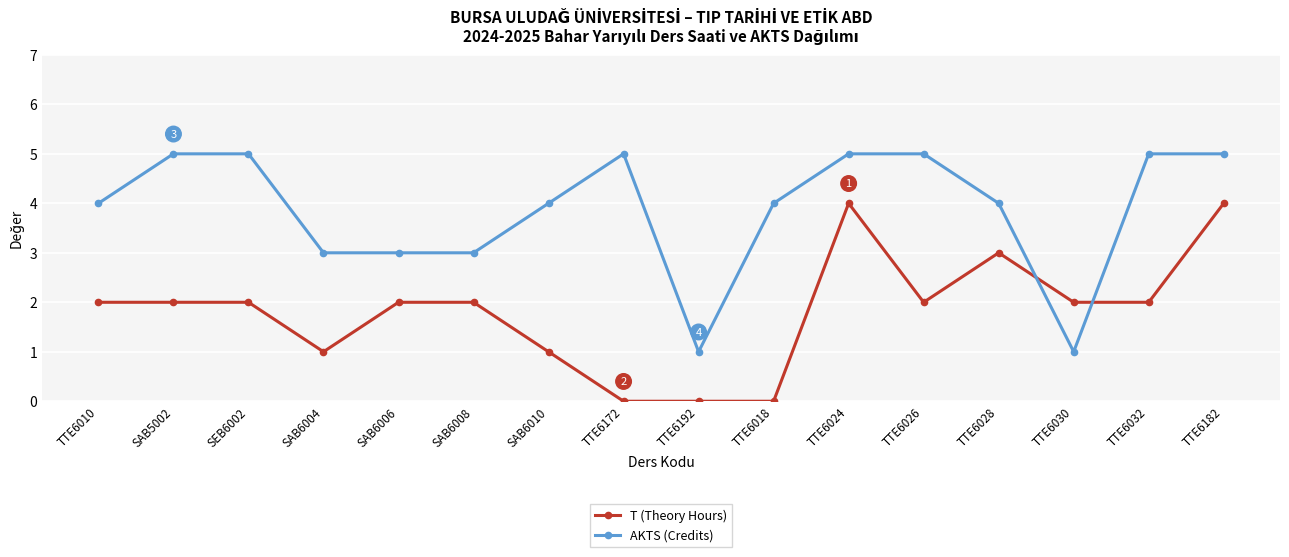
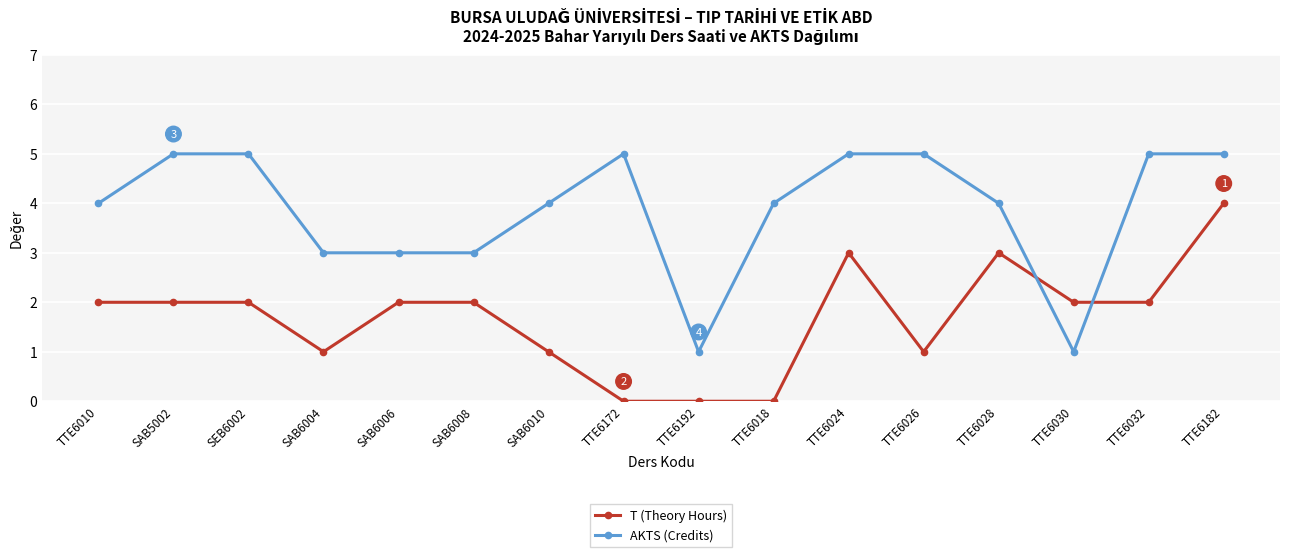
  {
    "T (Theory Hours)": {
      "TTE6010": 2,
      "SAB5002": 2,
      "SEB6002": 2,
      "SAB6004": 1,
      "SAB6006": 2,
      "SAB6008": 2,
      "SAB6010": 1,
      "TTE6192": 0,
      "TTE6018": 0,
-     "TTE6024": 4,
-     "TTE6026": 2,
+     "TTE6024": 3,
+     "TTE6026": 1,
      "TTE6028": 3,
      "TTE6030": 2,
      "TTE6032": 2,
      "TTE6182": 4
    },
    "AKTS (Credits)": {
      "TTE6010": 4,
      "SEB6002": 5,
      "SAB6004": 3,
      "SAB6006": 3,
      "SAB6008": 3,
      "SAB6010": 4,
      "TTE6172": 5,
      "TTE6018": 4,
      "TTE6024": 5,
      "TTE6026": 5,
      "TTE6028": 4,
      "TTE6030": 1,
      "TTE6032": 5,
      "TTE6182": 5
    }
  }
